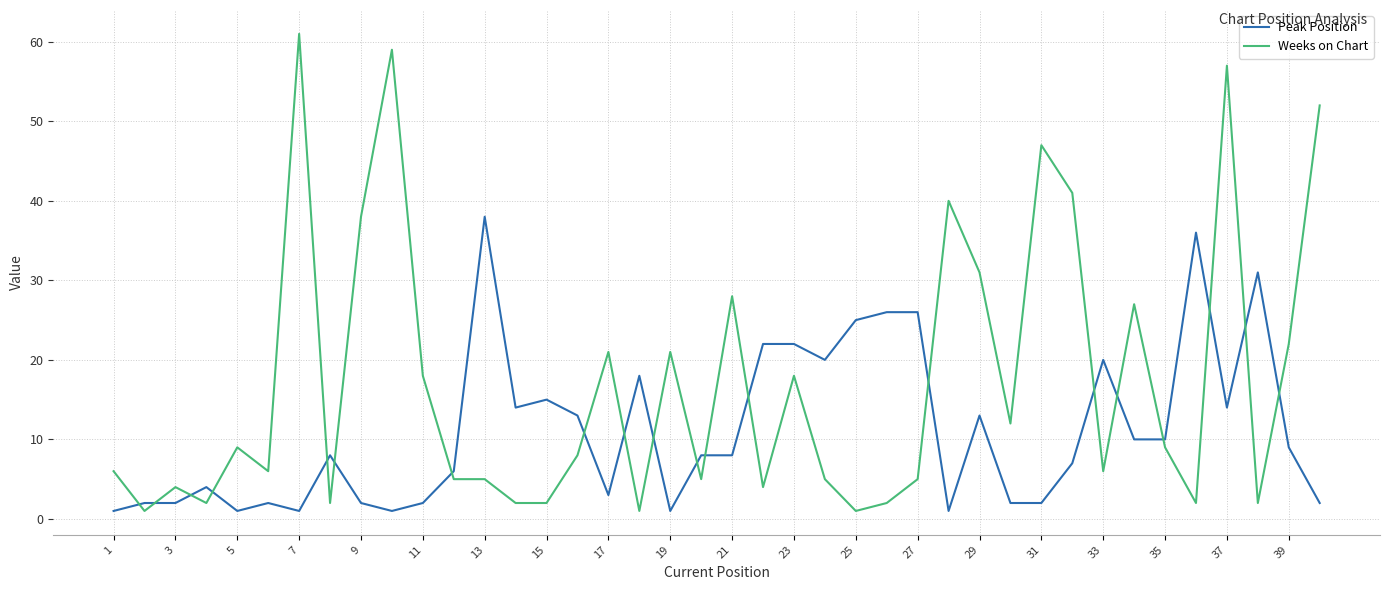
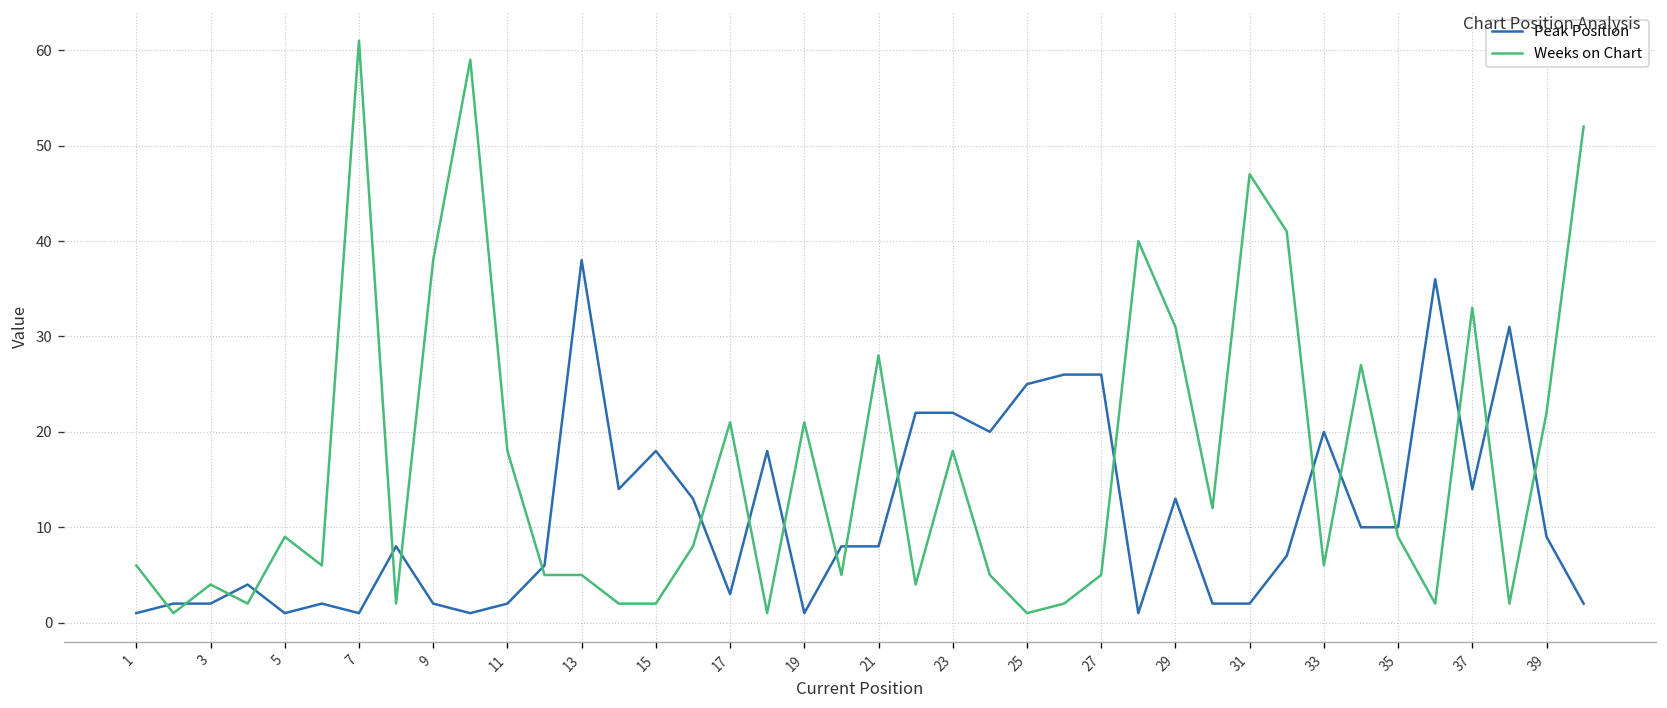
  {
    "Peak Position": {
      "1": 1,
      "3": 2,
      "5": 1,
      "7": 1,
      "9": 2,
      "11": 2,
      "13": 38,
-     "15": 15,
+     "15": 18,
      "17": 3,
      "19": 1,
      "21": 8,
      "23": 22,
      "25": 25,
      "27": 26,
      "29": 13,
      "31": 2,
      "33": 20,
      "35": 10,
      "37": 14,
      "39": 9
    },
    "Weeks on Chart": {
      "1": 6,
      "3": 4,
      "5": 9,
      "7": 61,
      "9": 38,
      "11": 18,
      "13": 5,
      "15": 2,
      "17": 21,
      "19": 21,
      "21": 28,
      "23": 18,
      "25": 1,
      "27": 5,
      "29": 31,
      "31": 47,
      "33": 6,
      "35": 9,
-     "37": 57,
+     "37": 33,
      "39": 22
    }
  }
